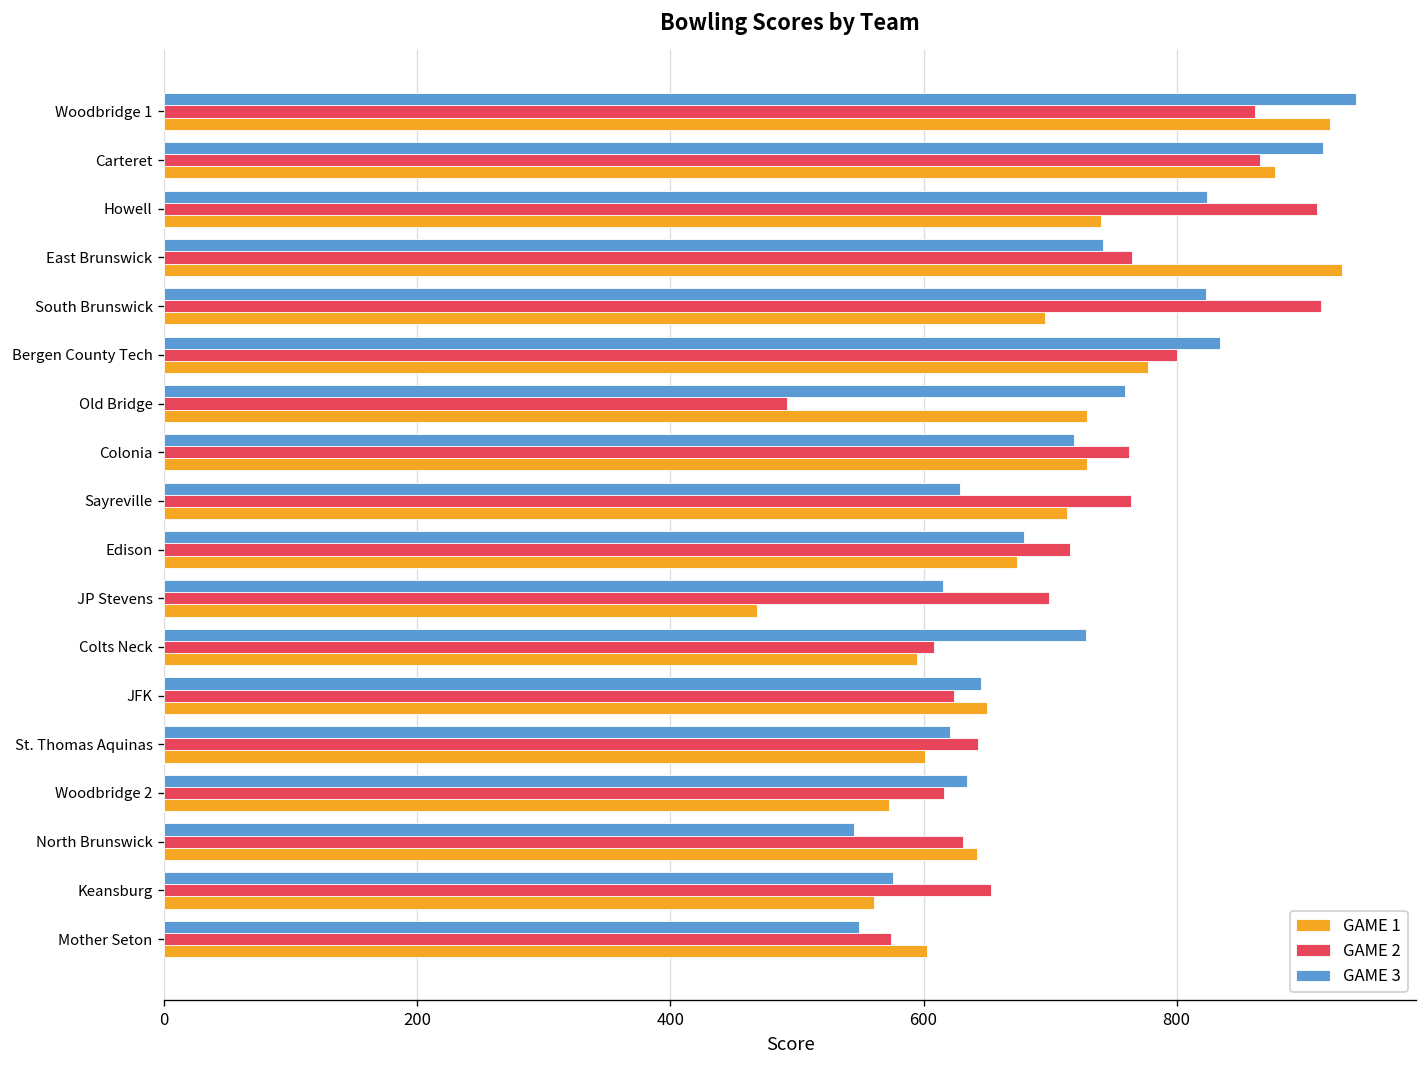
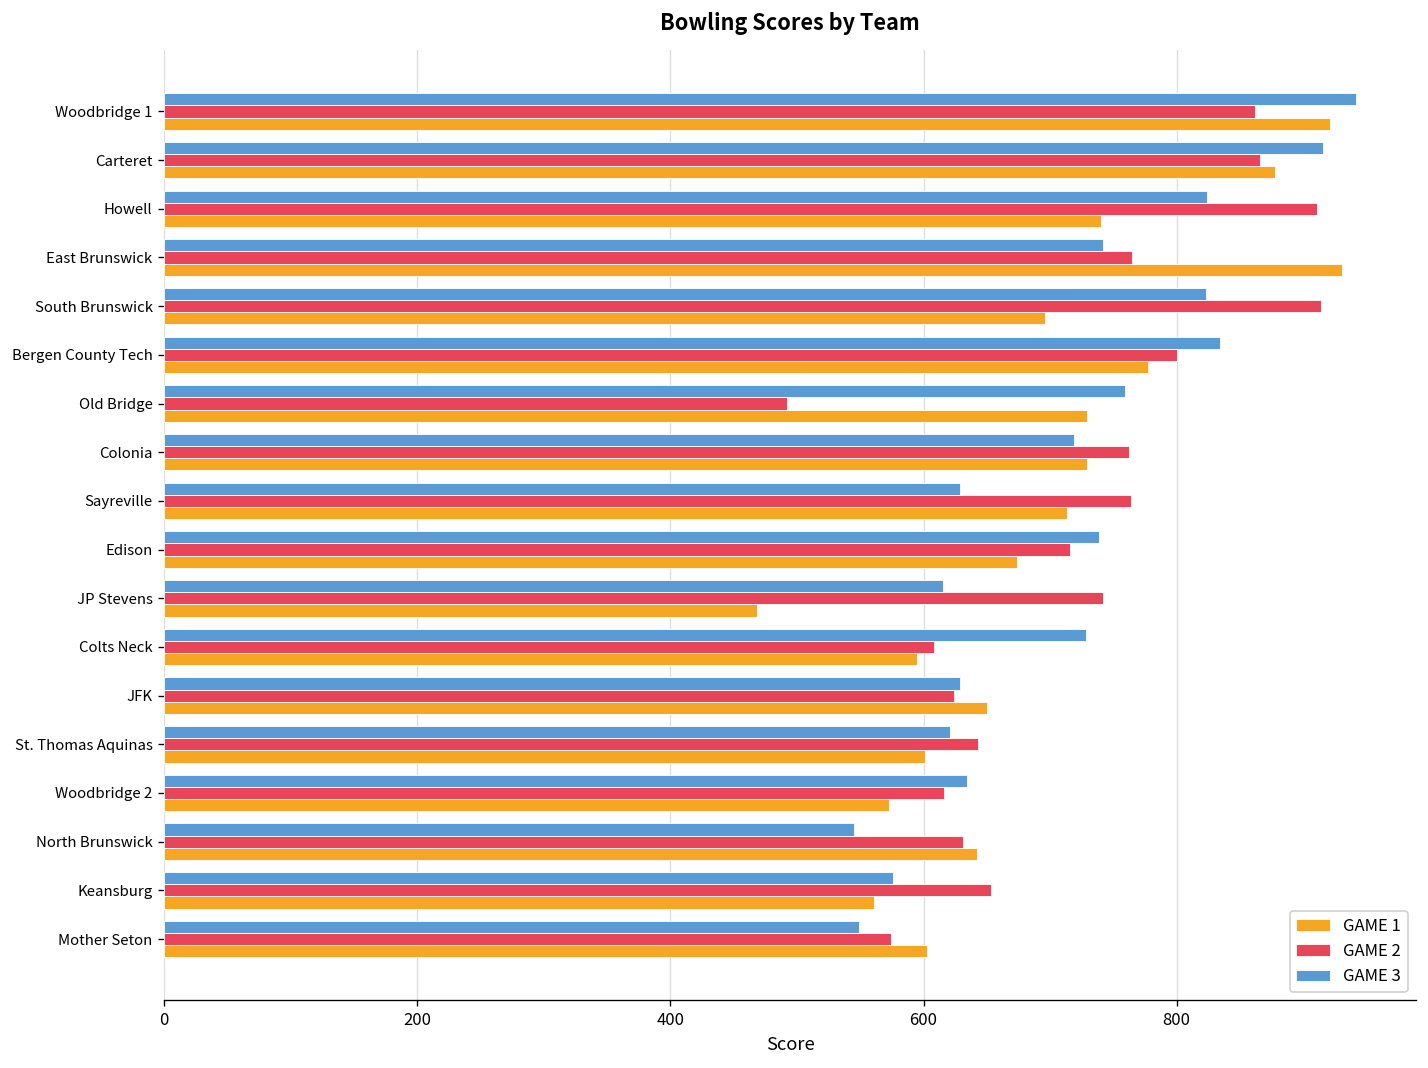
  {
    "GAME 1": {
      "Woodbridge 1": 921,
      "Carteret": 878,
      "Howell": 740,
      "East Brunswick": 931,
      "South Brunswick": 696,
      "Bergen County Tech": 777,
      "Old Bridge": 729,
      "Colonia": 729,
      "Sayreville": 713,
      "Edison": 674,
      "JP Stevens": 468,
      "Colts Neck": 595,
      "JFK": 650,
      "St. Thomas Aquinas": 601,
      "Woodbridge 2": 573,
      "North Brunswick": 642,
      "Keansburg": 561,
      "Mother Seton": 603
    },
    "GAME 2": {
      "Woodbridge 1": 862,
      "Carteret": 866,
      "Howell": 911,
      "East Brunswick": 765,
      "South Brunswick": 914,
      "Bergen County Tech": 800,
      "Old Bridge": 492,
      "Colonia": 762,
      "Sayreville": 764,
      "Edison": 716,
-     "JP Stevens": 699,
+     "JP Stevens": 742,
      "Colts Neck": 608,
      "JFK": 624,
      "St. Thomas Aquinas": 643,
      "Woodbridge 2": 616,
      "North Brunswick": 631,
      "Keansburg": 653,
      "Mother Seton": 574
    },
    "GAME 3": {
      "Woodbridge 1": 942,
      "Carteret": 916,
      "Howell": 824,
      "East Brunswick": 742,
      "South Brunswick": 823,
      "Bergen County Tech": 834,
      "Old Bridge": 759,
      "Colonia": 719,
      "Sayreville": 629,
-     "Edison": 679,
+     "Edison": 739,
      "JP Stevens": 615,
      "Colts Neck": 728,
-     "JFK": 645,
+     "JFK": 629,
      "St. Thomas Aquinas": 621,
      "Woodbridge 2": 634,
      "North Brunswick": 545,
      "Keansburg": 576,
      "Mother Seton": 549
    }
  }
